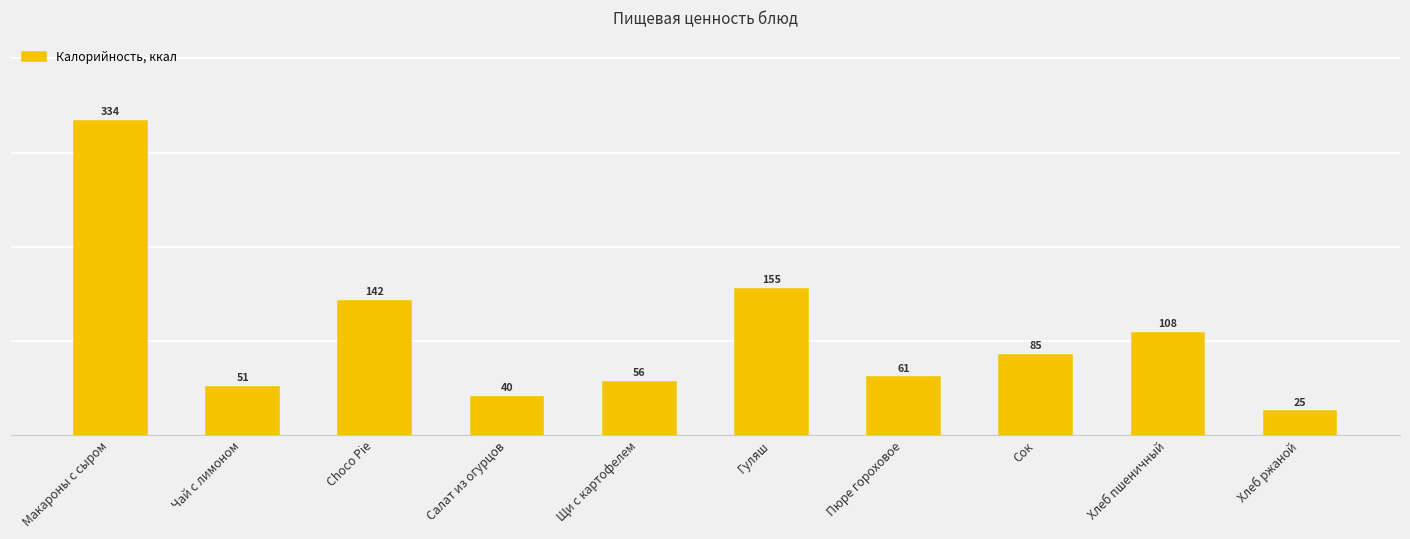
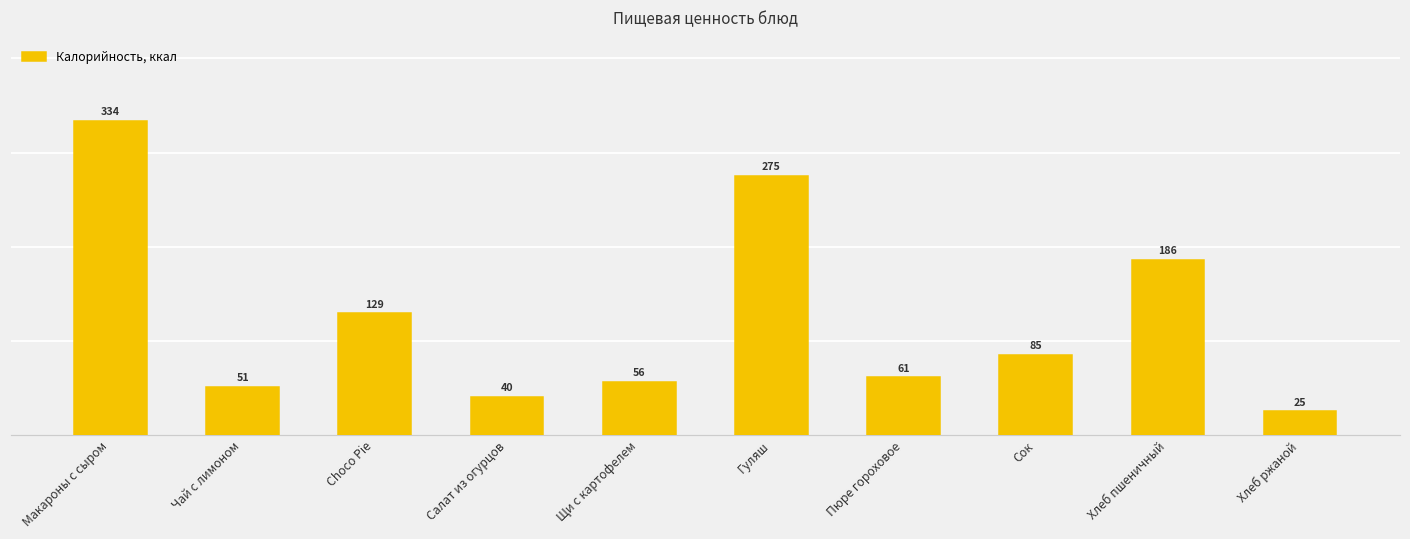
  {
    "Макароны с сыром": 334,
    "Чай с лимоном": 51,
-   "Choco Pie": 142,
+   "Choco Pie": 129,
    "Салат из огурцов": 40,
    "Щи с картофелем": 56,
-   "Гуляш": 155,
+   "Гуляш": 275,
    "Пюре гороховое": 61,
    "Сок": 85,
-   "Хлеб пшеничный": 108,
+   "Хлеб пшеничный": 186,
    "Хлеб ржаной": 25
  }
